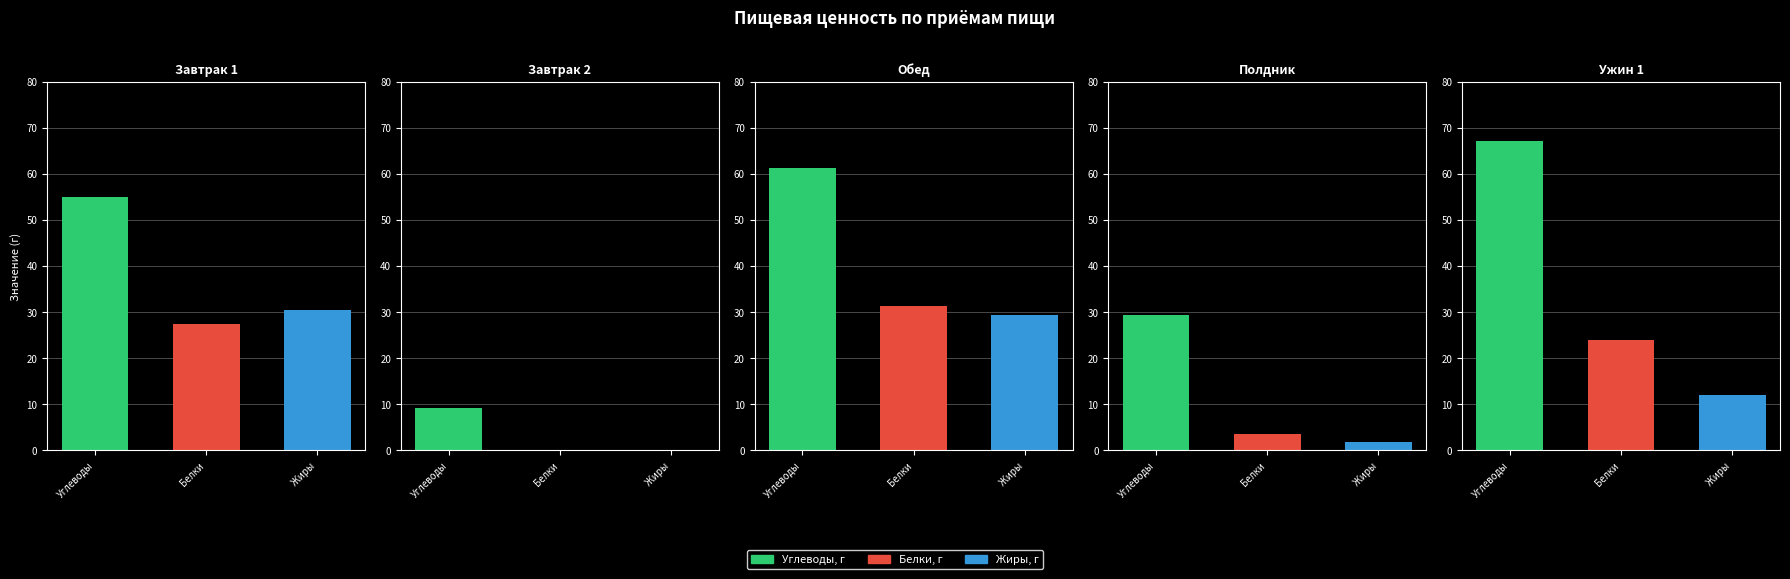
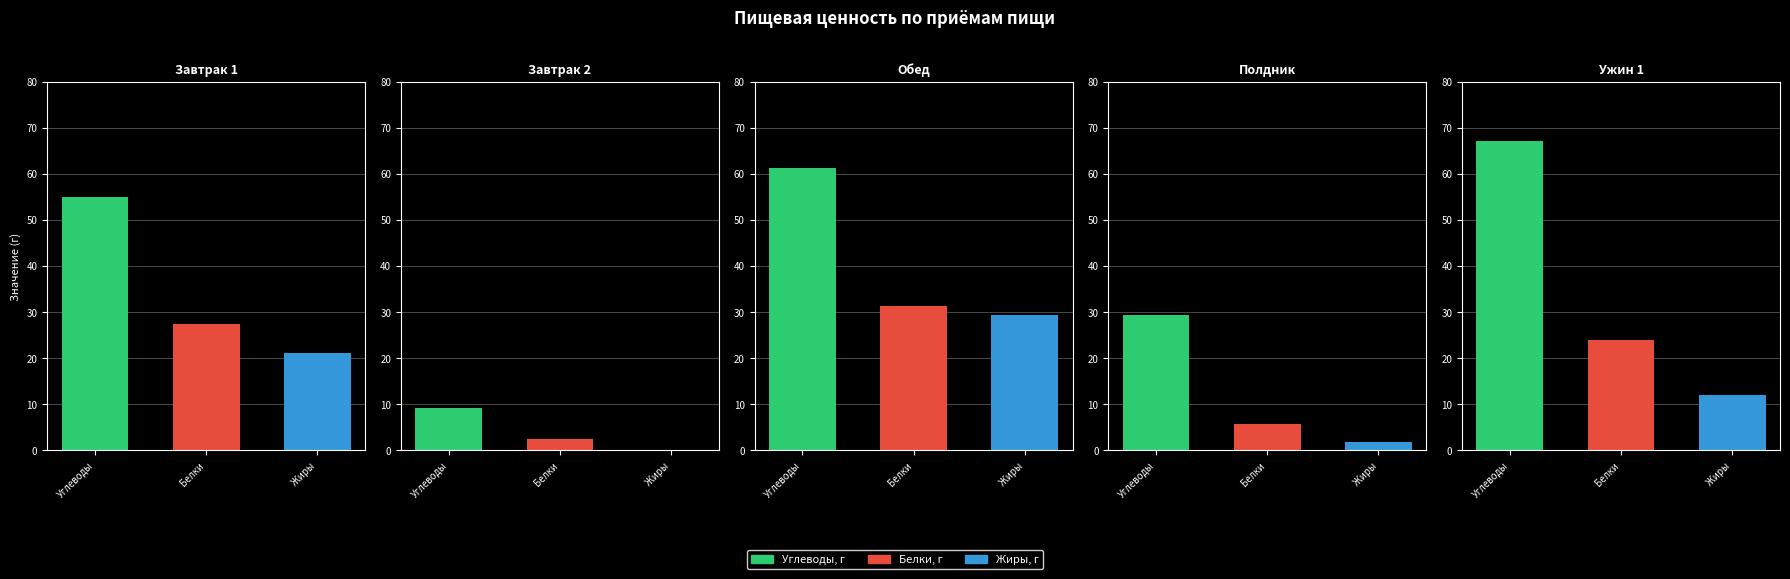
  {
    "Завтрак 1": {
      "Углеводы": 55,
      "Белки": 28,
-     "Жиры": 30
+     "Жиры": 21
    },
    "Завтрак 2": {
      "Углеводы": 9,
-     "Белки": 0,
+     "Белки": 2,
      "Жиры": 0
    },
    "Обед": {
      "Углеводы": 61,
      "Белки": 31,
      "Жиры": 29
    },
    "Полдник": {
      "Углеводы": 29,
-     "Белки": 4,
+     "Белки": 6,
      "Жиры": 2
    },
    "Ужин 1": {
      "Углеводы": 67,
      "Белки": 24,
      "Жиры": 12
    }
  }
